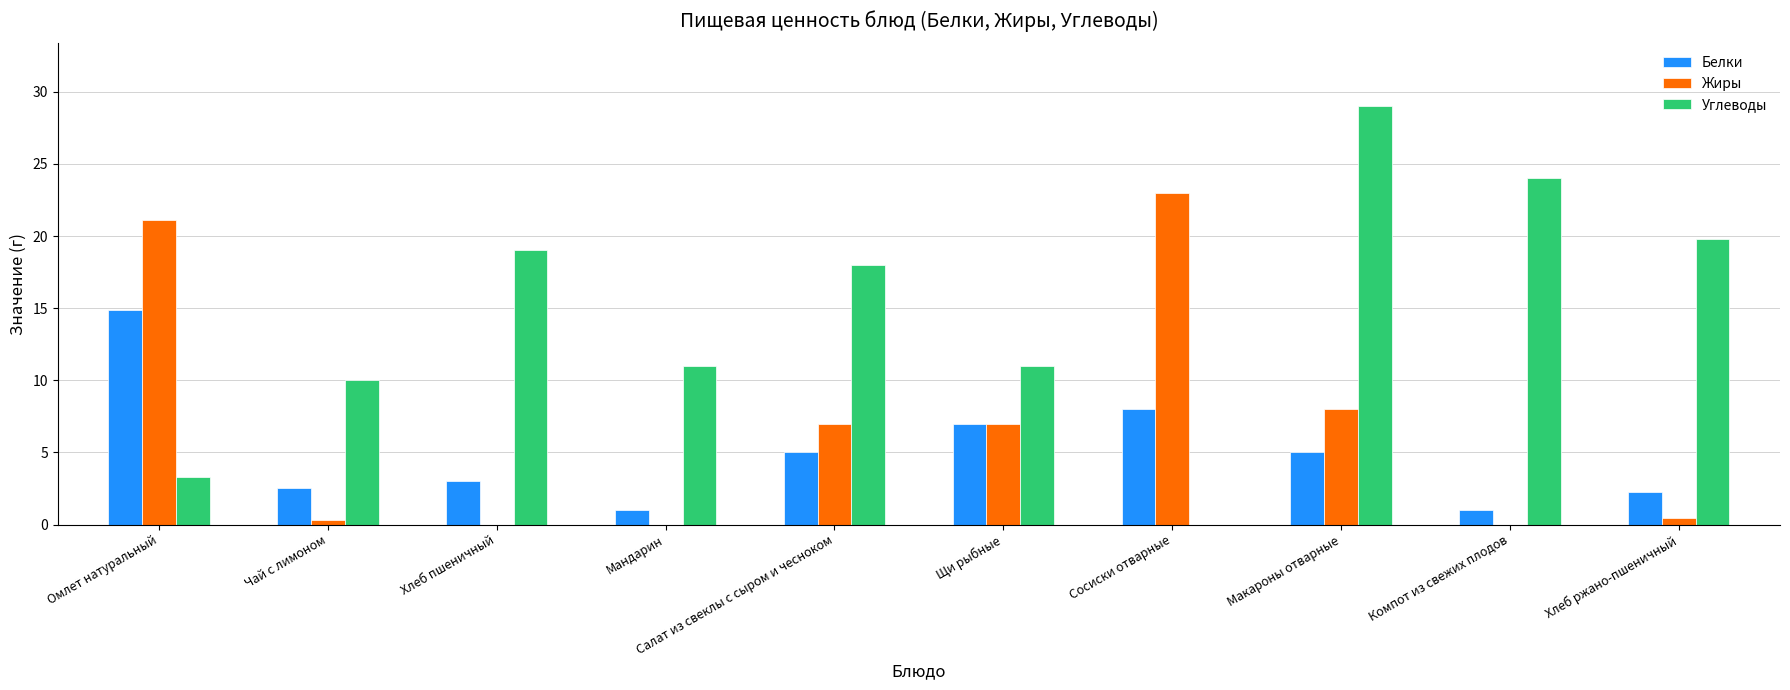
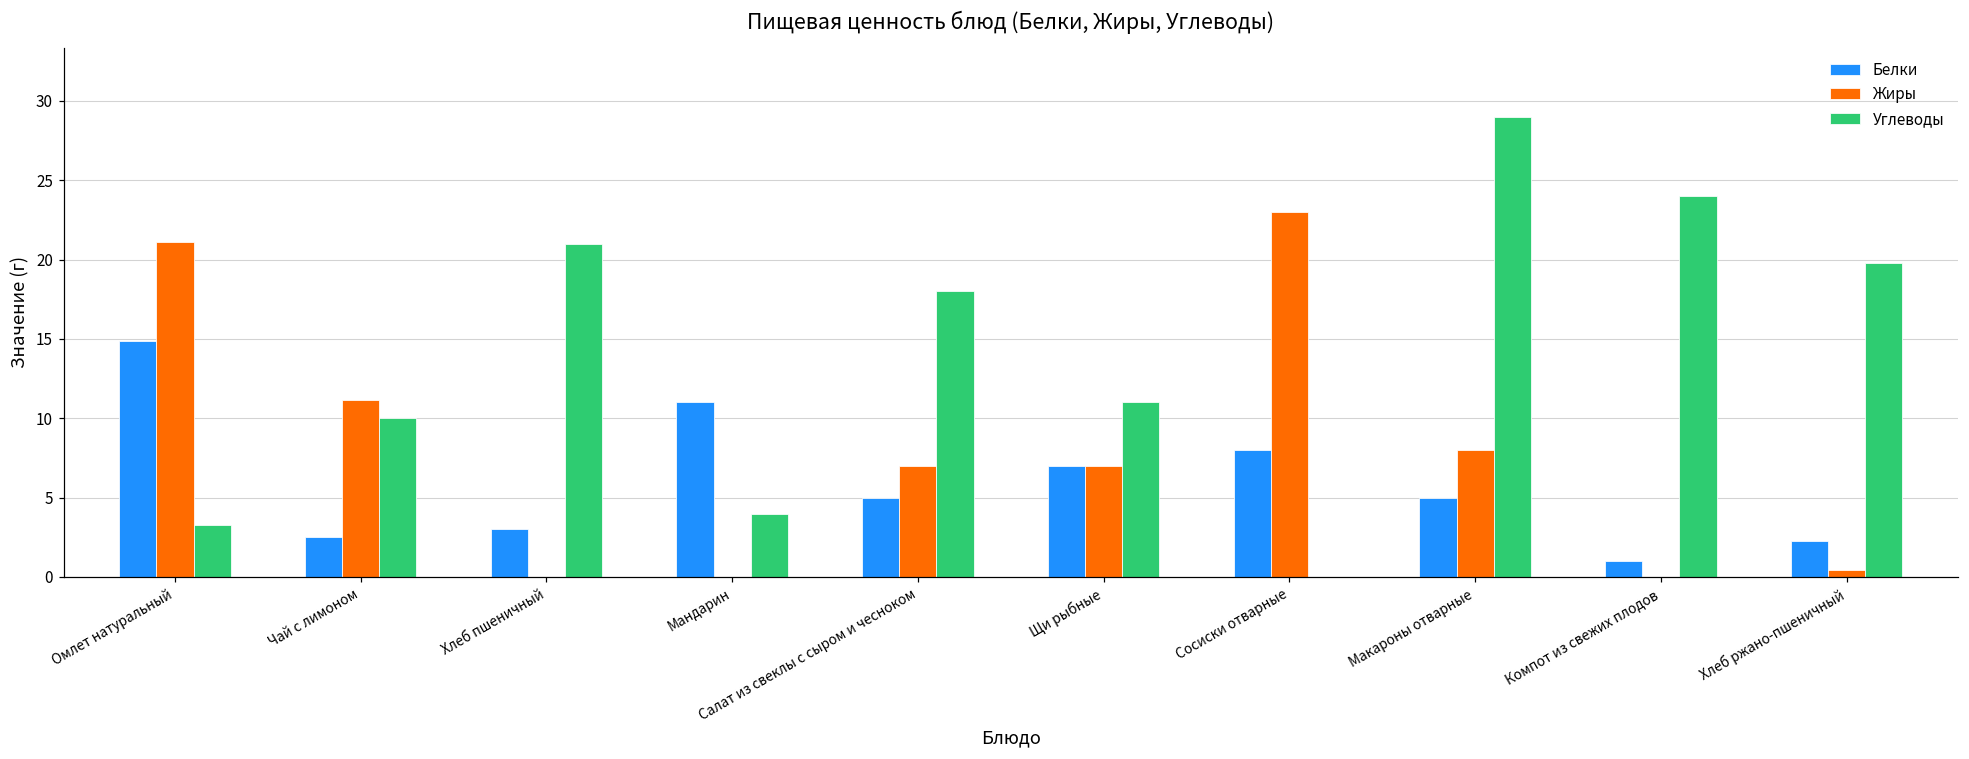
  {
    "Белки": {
      "Омлет натуральный": 15,
      "Чай с лимоном": 2.5,
      "Хлеб пшеничный": 3,
-     "Мандарин": 1,
+     "Мандарин": 11,
      "Салат из свеклы с сыром и чесноком": 5,
      "Щи рыбные": 7,
      "Сосиски отварные": 8,
      "Макароны отварные": 5,
      "Компот из свежих плодов": 1,
      "Хлеб ржано-пшеничный": 2.2
    },
    "Жиры": {
      "Омлет натуральный": 21.1,
-     "Чай с лимоном": 0.3,
+     "Чай с лимоном": 11.2,
      "Хлеб пшеничный": 0.0,
      "Мандарин": 0.0,
      "Салат из свеклы с сыром и чесноком": 7.0,
      "Щи рыбные": 7.0,
      "Сосиски отварные": 23.0,
      "Макароны отварные": 8.0,
      "Компот из свежих плодов": 0.0,
      "Хлеб ржано-пшеничный": 0.4
    },
    "Углеводы": {
      "Омлет натуральный": 3.3,
      "Чай с лимоном": 10,
-     "Хлеб пшеничный": 19,
-     "Мандарин": 11,
+     "Хлеб пшеничный": 21,
+     "Мандарин": 4,
      "Салат из свеклы с сыром и чесноком": 18,
      "Щи рыбные": 11,
      "Сосиски отварные": 0,
      "Макароны отварные": 29,
      "Компот из свежих плодов": 24,
      "Хлеб ржано-пшеничный": 19.8
    }
  }
